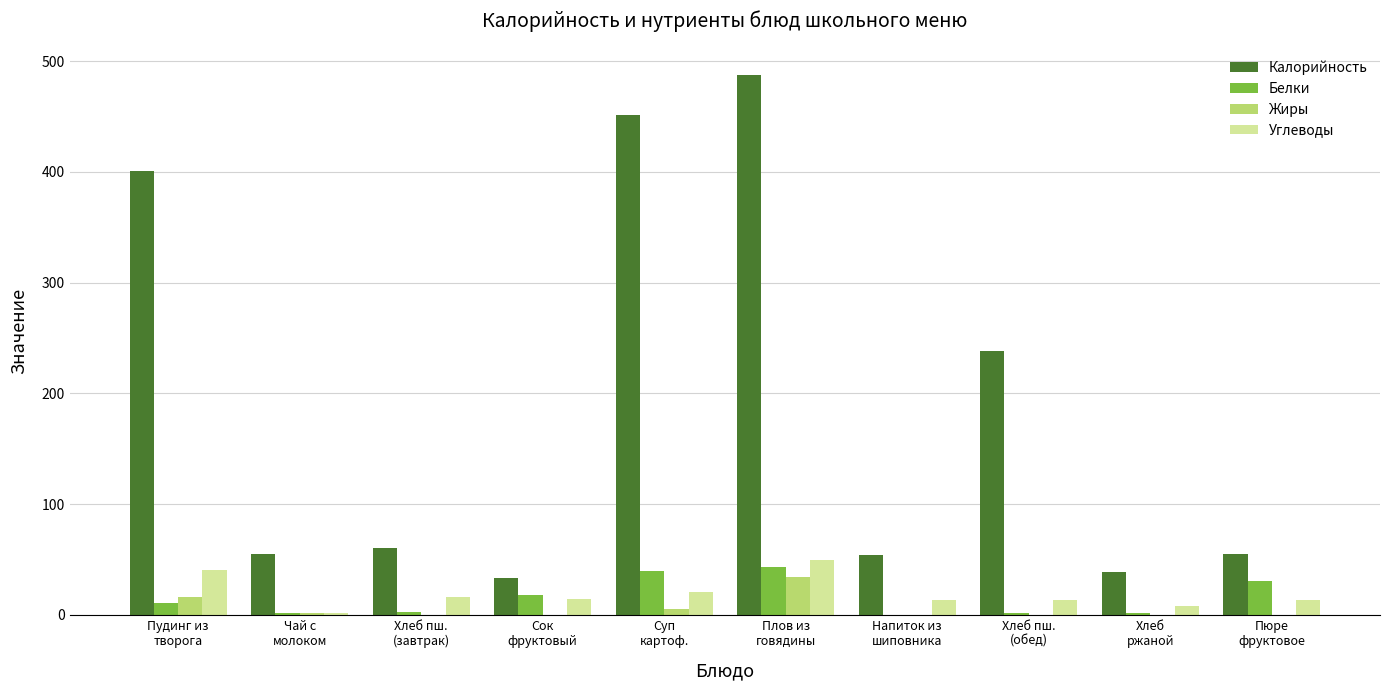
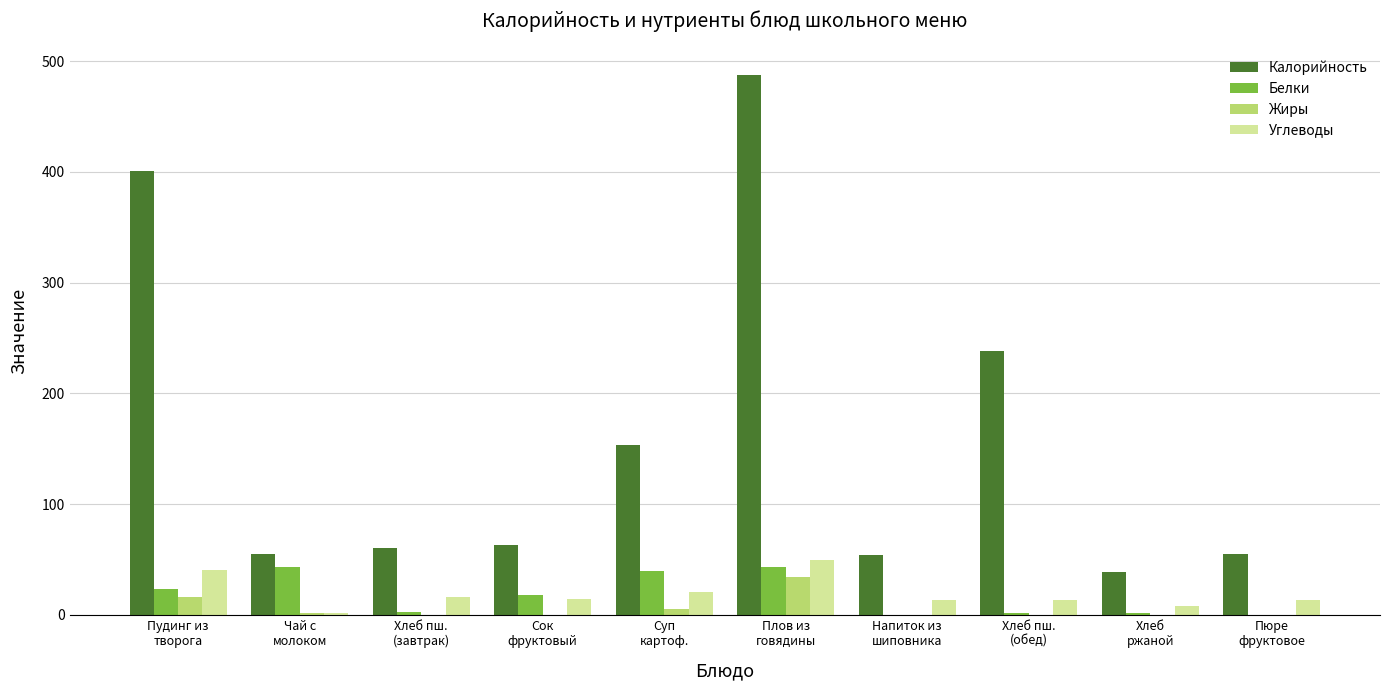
  {
    "Калорийность": {
      "Пудинг из творога": 401,
      "Чай с молоком": 55,
      "Хлеб пш. (завтрак)": 61,
-     "Сок фруктовый": 34,
-     "Суп картоф.": 452,
+     "Сок фруктовый": 63,
+     "Суп картоф.": 153,
      "Плов из говядины": 488,
      "Напиток из шиповника": 54,
      "Хлеб пш. (обед)": 239,
      "Хлеб ржаной": 39,
      "Пюре фруктовое": 55
    },
    "Белки": {
-     "Пудинг из творога": 11,
-     "Чай с молоком": 1,
+     "Пудинг из творога": 23,
+     "Чай с молоком": 43,
      "Хлеб пш. (завтрак)": 2,
      "Сок фруктовый": 18,
      "Суп картоф.": 40,
      "Плов из говядины": 43,
-     "Пюре фруктовое": 30
+     "Пюре фруктовое": 0
    }
  }
